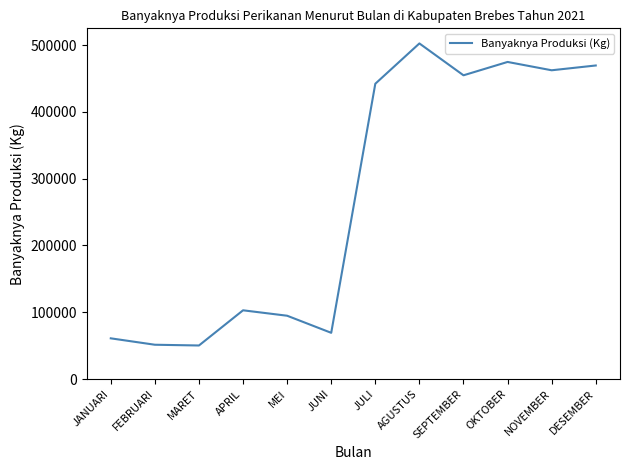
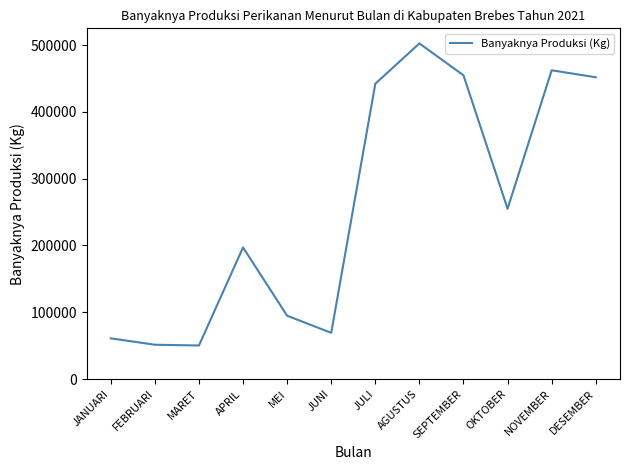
  {
    "JANUARI": 60000,
    "FEBRUARI": 50000,
    "MARET": 50000,
-   "APRIL": 100000,
+   "APRIL": 200000,
    "MEI": 90000,
    "JUNI": 70000,
    "JULI": 440000,
    "AGUSTUS": 500000,
    "SEPTEMBER": 450000,
-   "OKTOBER": 470000,
+   "OKTOBER": 250000,
    "NOVEMBER": 460000,
-   "DESEMBER": 470000
+   "DESEMBER": 450000
  }
